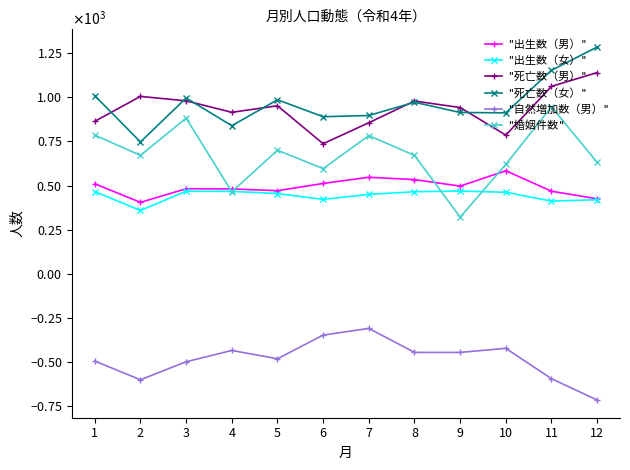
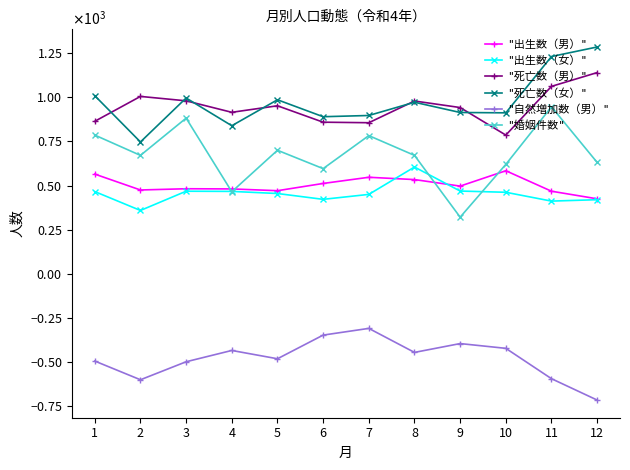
  {
    "\"出生数（男）\"": {
-     "1": 510,
-     "2": 410,
+     "1": 570,
+     "2": 480,
      "5": 470,
      "6": 510,
      "7": 550,
      "8": 530,
      "9": 500,
      "10": 580,
      "11": 470
    },
    "\"出生数（女）\"": {
      "1": 470,
      "2": 360,
      "5": 460,
      "6": 420,
      "7": 450,
-     "8": 470,
+     "8": 610,
      "9": 470,
      "10": 460,
      "11": 410
    },
    "\"死亡数（男）\"": {
      "1": 860,
      "2": 1010,
      "3": 980,
      "4": 920,
      "5": 950,
-     "6": 740,
+     "6": 860,
      "7": 860,
      "9": 940,
      "10": 790,
      "11": 1060,
      "12": 1140
    },
    "\"死亡数（女）\"": {
      "1": 1010,
      "2": 750,
      "3": 1000,
      "4": 840,
      "5": 990,
      "6": 890,
      "7": 900,
      "9": 910,
      "10": 910,
-     "11": 1150,
+     "11": 1230,
      "12": 1290
    },
    "\"自然増加数（男）\"": {
      "1": -490,
      "2": -600,
      "3": -500,
      "4": -430,
      "5": -480,
      "6": -350,
      "7": -310,
      "8": -450,
-     "9": -450,
+     "9": -400,
      "10": -420,
      "11": -590,
      "12": -720
    },
    "\"婚姻件数\"": {
      "1": 790,
      "2": 670,
      "3": 880,
      "5": 700,
      "6": 600,
      "7": 780,
      "8": 670,
      "9": 320,
      "10": 620,
      "11": 950,
      "12": 630
    }
  }
